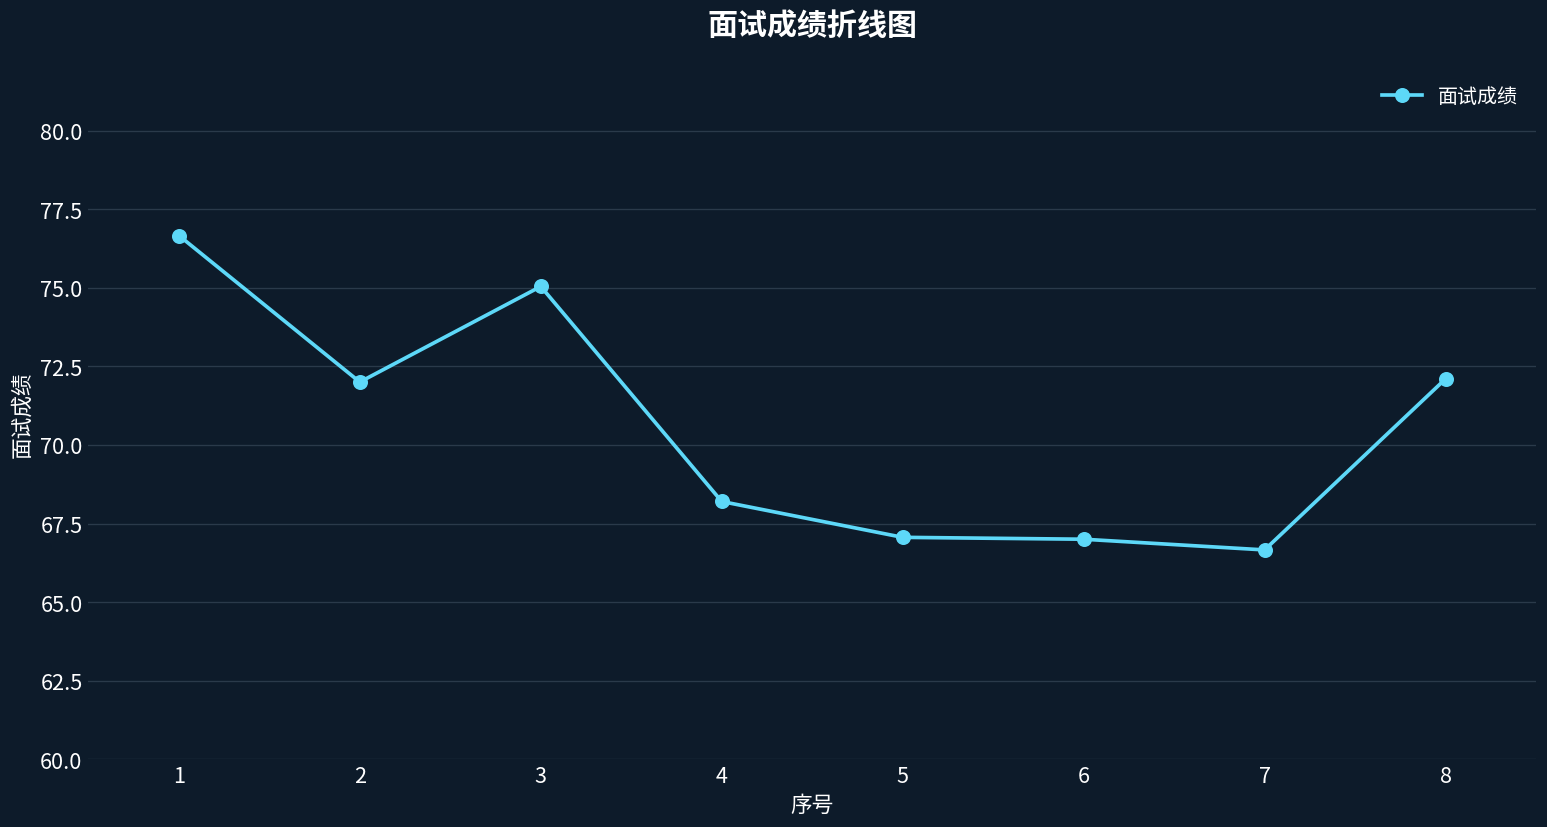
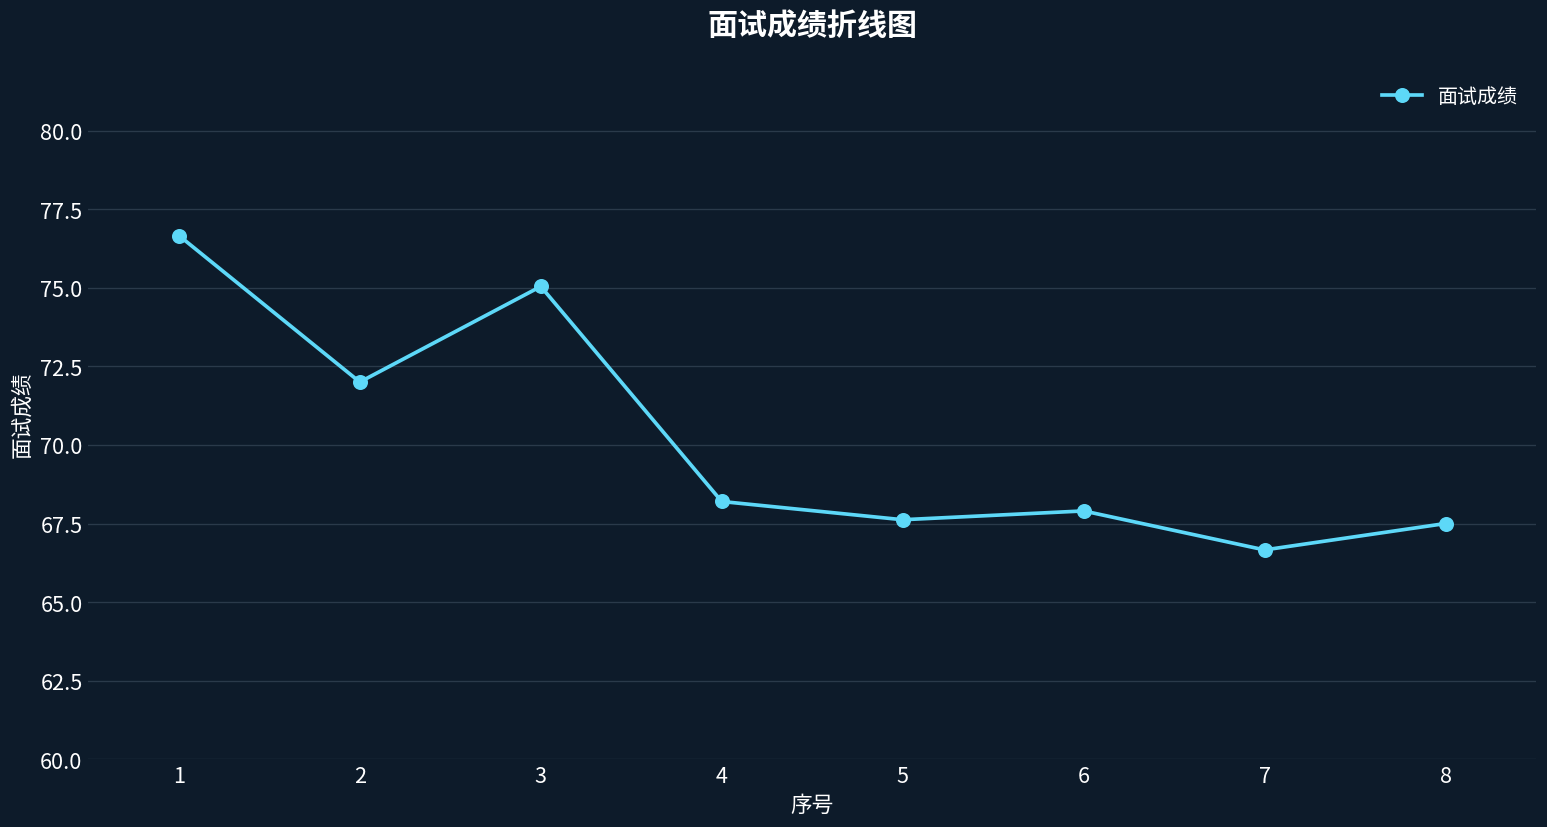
  {
    "1": 76.7,
    "2": 72.0,
    "3": 75.0,
    "4": 68.2,
-   "5": 67.1,
-   "6": 67.0,
+   "5": 67.6,
+   "6": 67.9,
    "7": 66.7,
-   "8": 72.1
+   "8": 67.5
  }
